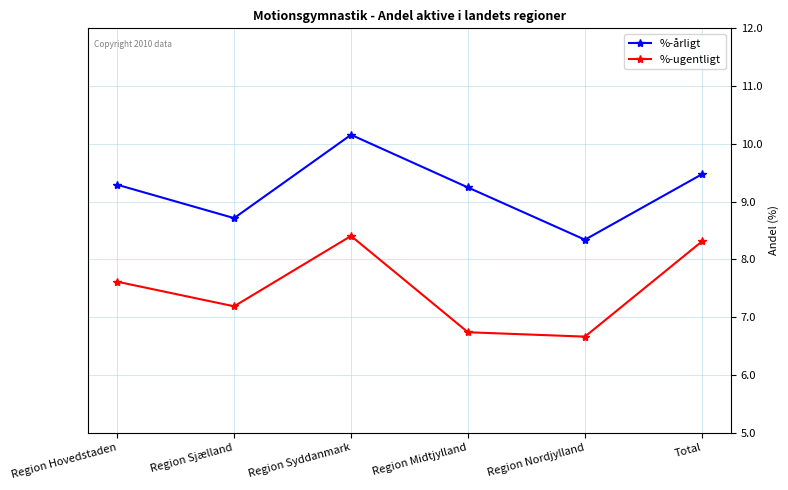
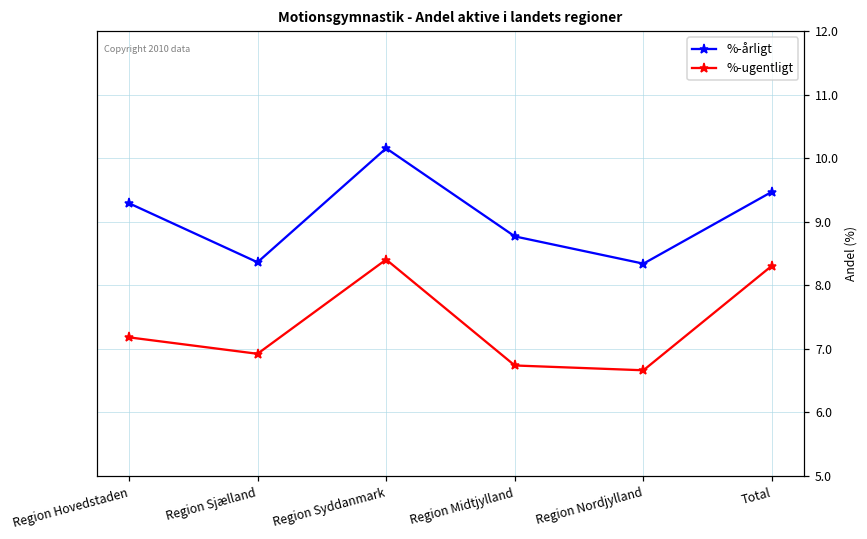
  {
    "%-årligt": {
      "Region Hovedstaden": 9.3,
-     "Region Sjælland": 8.7,
+     "Region Sjælland": 8.4,
      "Region Syddanmark": 10.2,
-     "Region Midtjylland": 9.2,
+     "Region Midtjylland": 8.8,
      "Region Nordjylland": 8.3,
      "Total": 9.5
    },
    "%-ugentligt": {
-     "Region Hovedstaden": 7.6,
-     "Region Sjælland": 7.2,
+     "Region Hovedstaden": 7.2,
+     "Region Sjælland": 6.9,
      "Region Syddanmark": 8.4,
      "Region Midtjylland": 6.7,
      "Region Nordjylland": 6.7,
      "Total": 8.3
    }
  }
